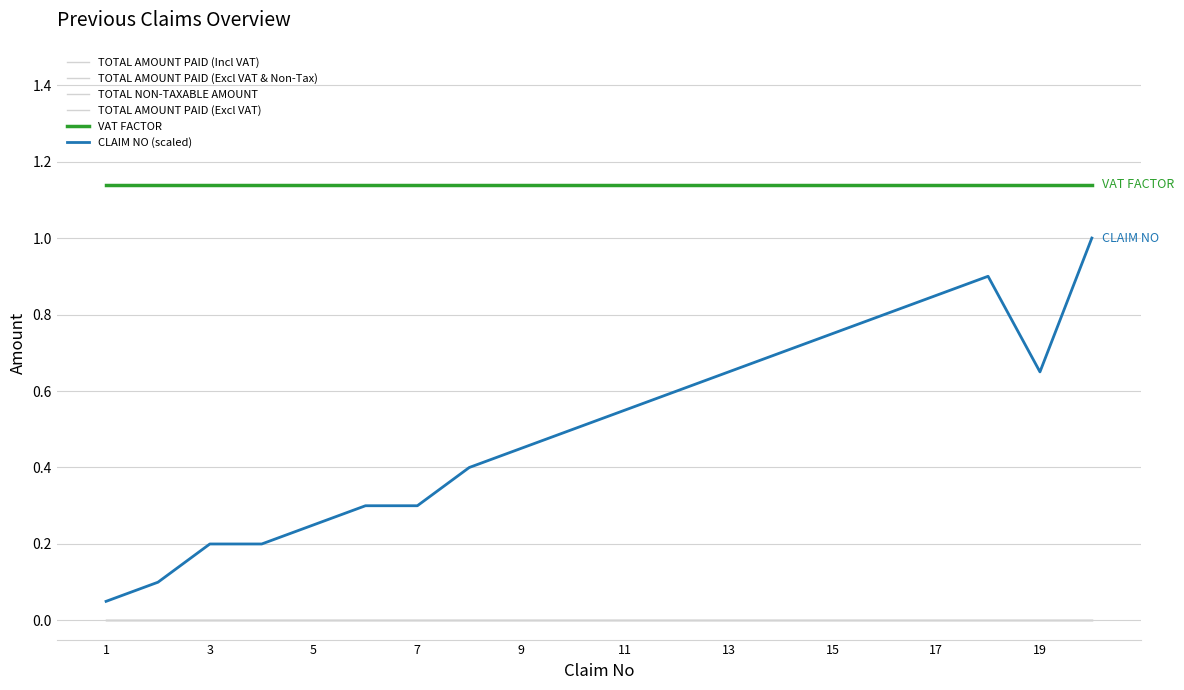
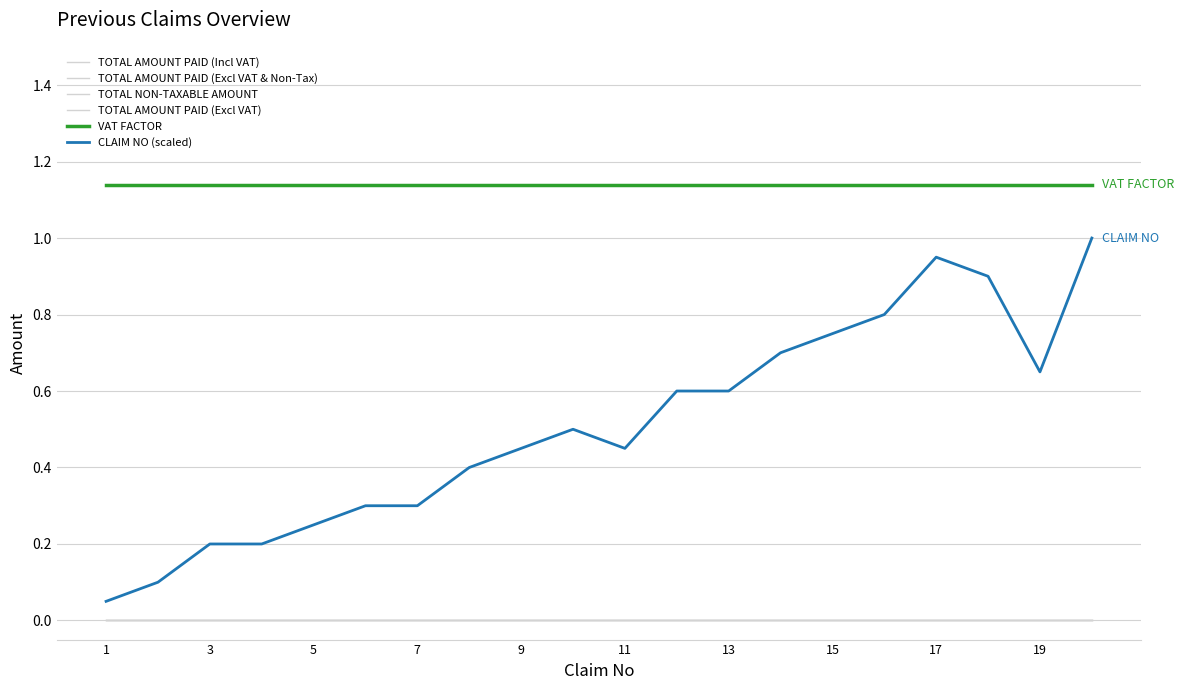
  {
    "TOTAL AMOUNT PAID (Excl VAT)": {
      "1": 0.00,
      "3": 0.00,
      "5": 0.00,
      "7": 0.00,
      "9": 0.00,
      "11": 0.00,
      "13": 0.00,
      "15": 0.00,
      "17": 0.00,
      "19": 0.00
    },
    "VAT FACTOR": {
      "1": 1.14,
      "3": 1.14,
      "5": 1.14,
      "7": 1.14,
      "9": 1.14,
      "11": 1.14,
      "13": 1.14,
      "15": 1.14,
      "17": 1.14,
      "19": 1.14
    },
    "CLAIM NO (scaled)": {
      "1": 0.05,
      "3": 0.20,
      "5": 0.25,
      "7": 0.30,
      "9": 0.45,
-     "11": 0.55,
-     "13": 0.65,
+     "11": 0.45,
+     "13": 0.60,
      "15": 0.75,
-     "17": 0.85,
+     "17": 0.95,
      "19": 0.65
    }
  }
